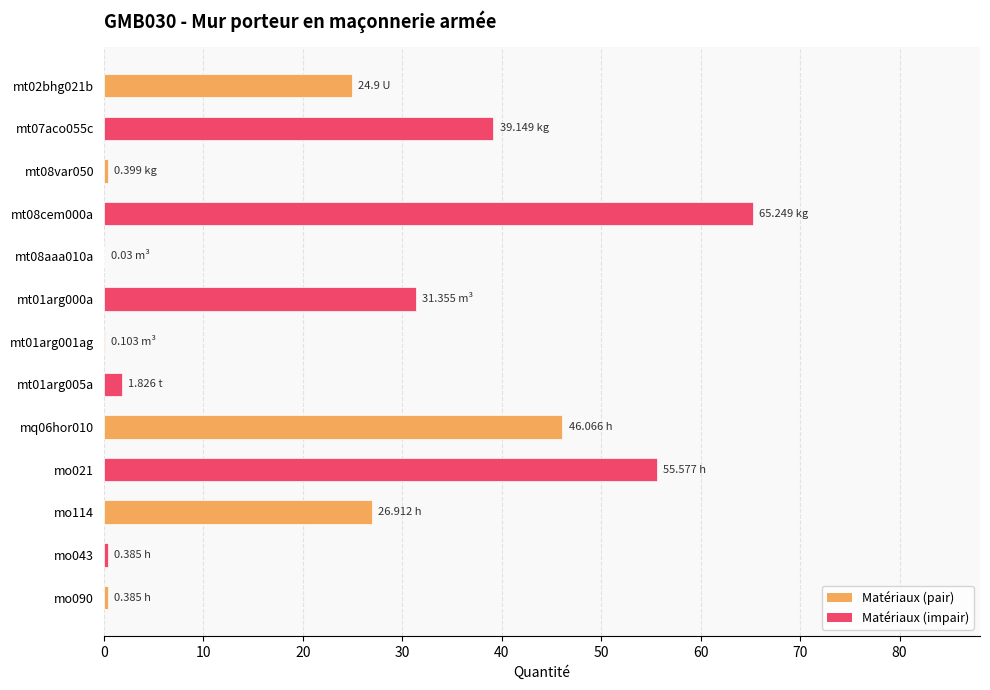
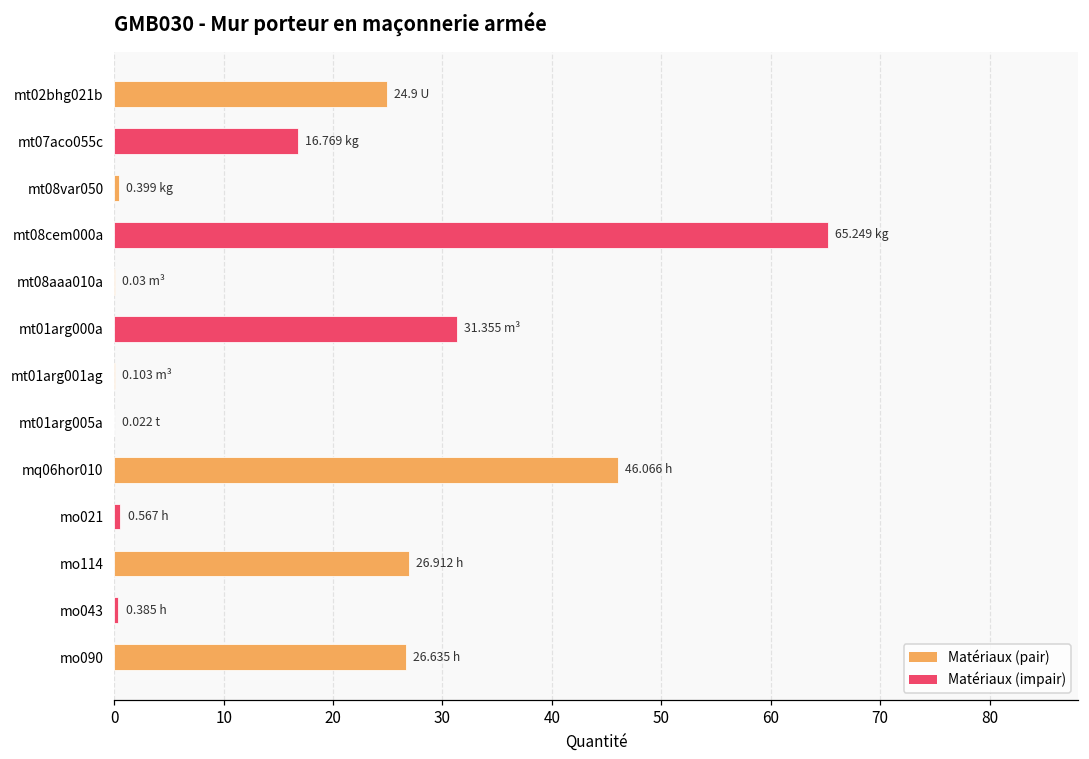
  {
    "mt02bhg021b": 24.9,
-   "mt07aco055c": 39.149,
+   "mt07aco055c": 16.769,
    "mt08var050": 0.399,
    "mt08cem000a": 65.249,
    "mt08aaa010a": 0.03,
    "mt01arg000a": 31.355,
    "mt01arg001ag": 0.103,
-   "mt01arg005a": 1.826,
+   "mt01arg005a": 0.022,
    "mq06hor010": 46.066,
-   "mo021": 55.577,
+   "mo021": 0.567,
    "mo114": 26.912,
    "mo043": 0.385,
-   "mo090": 0.385
+   "mo090": 26.635
  }
